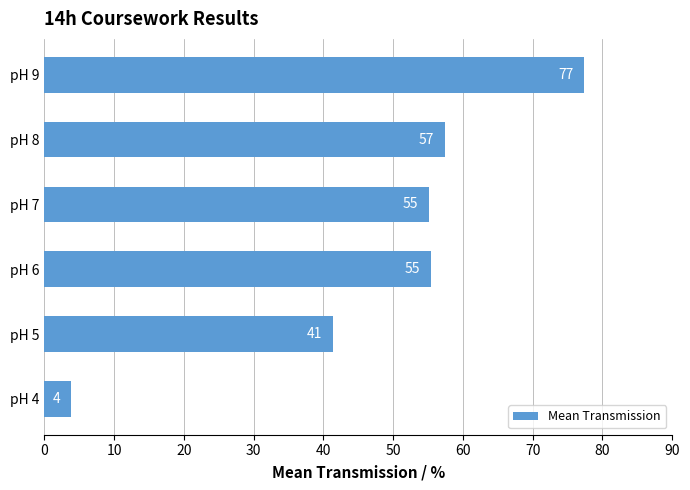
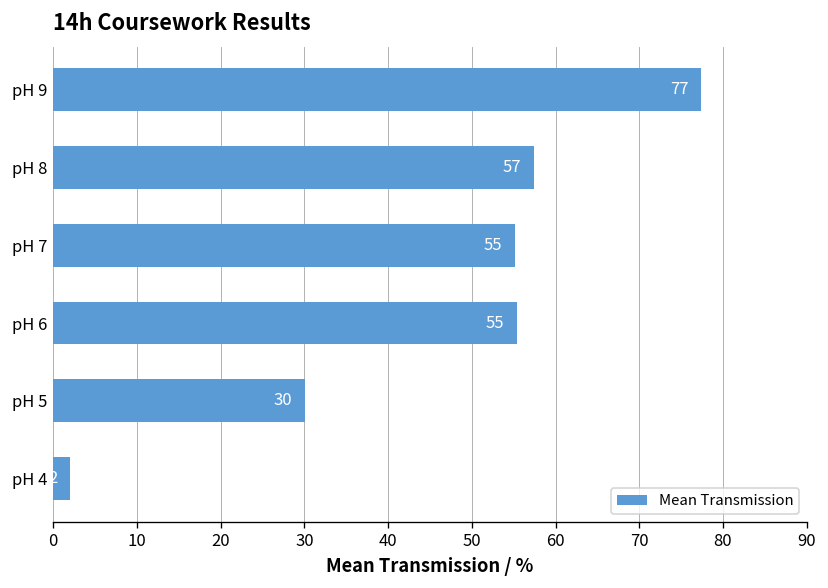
  {
    "pH 9": 77,
    "pH 8": 57,
    "pH 7": 55,
    "pH 6": 55,
-   "pH 5": 41,
-   "pH 4": 4
+   "pH 5": 30,
+   "pH 4": 2
  }
